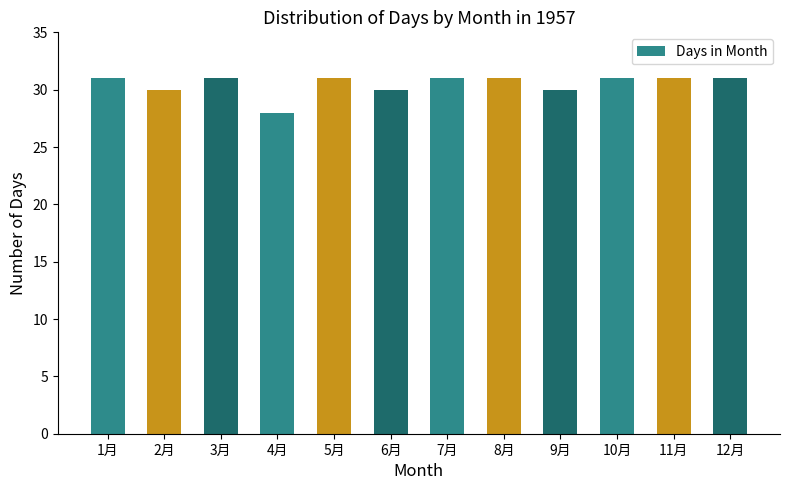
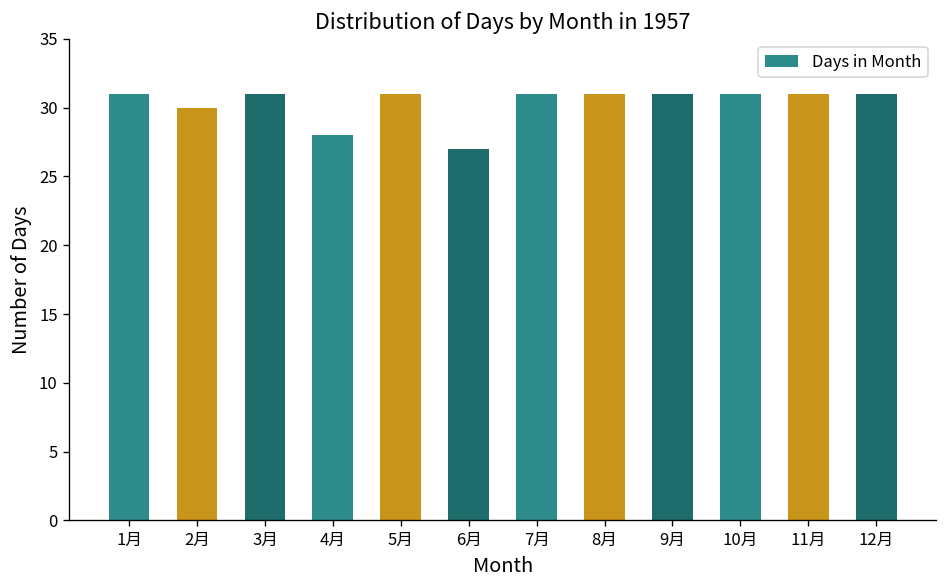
  {
    "1月": 31,
    "2月": 30,
    "3月": 31,
    "4月": 28,
    "5月": 31,
-   "6月": 30,
+   "6月": 27,
    "7月": 31,
    "8月": 31,
-   "9月": 30,
+   "9月": 31,
    "10月": 31,
    "11月": 31,
    "12月": 31
  }
